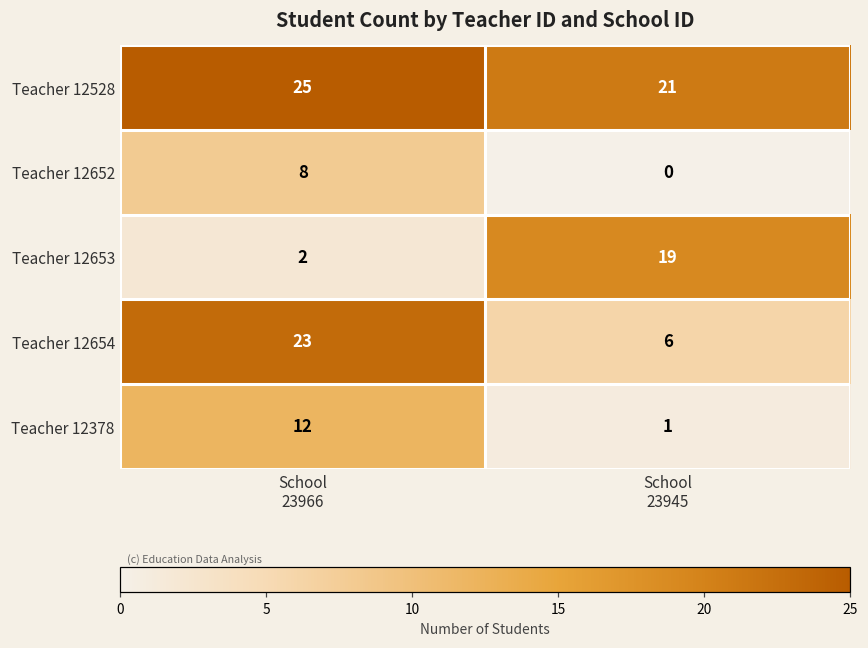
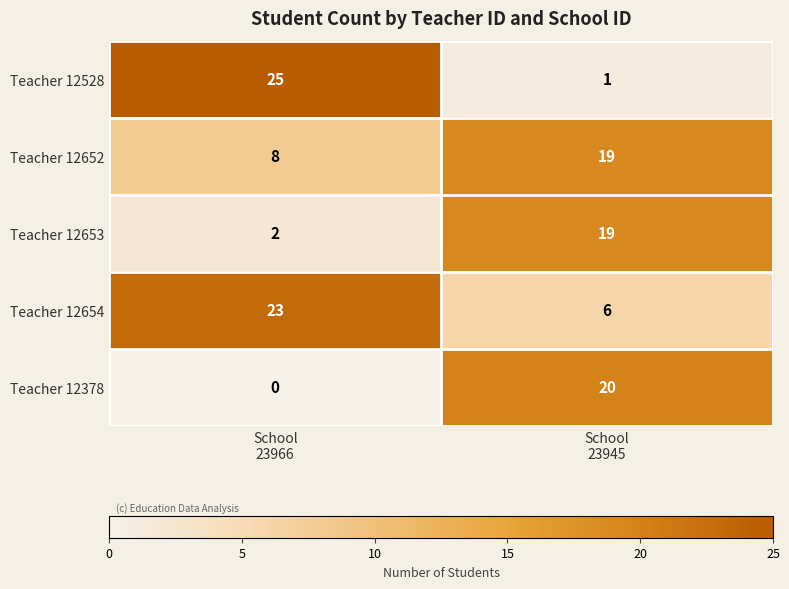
  {
    "Teacher 12528": {
      "School 23966": 25,
-     "School 23945": 21
+     "School 23945": 1
    },
    "Teacher 12652": {
      "School 23966": 8,
-     "School 23945": 0
+     "School 23945": 19
    },
    "Teacher 12653": {
      "School 23966": 2,
      "School 23945": 19
    },
    "Teacher 12654": {
      "School 23966": 23,
      "School 23945": 6
    },
    "Teacher 12378": {
-     "School 23966": 12,
-     "School 23945": 1
+     "School 23966": 0,
+     "School 23945": 20
    }
  }
